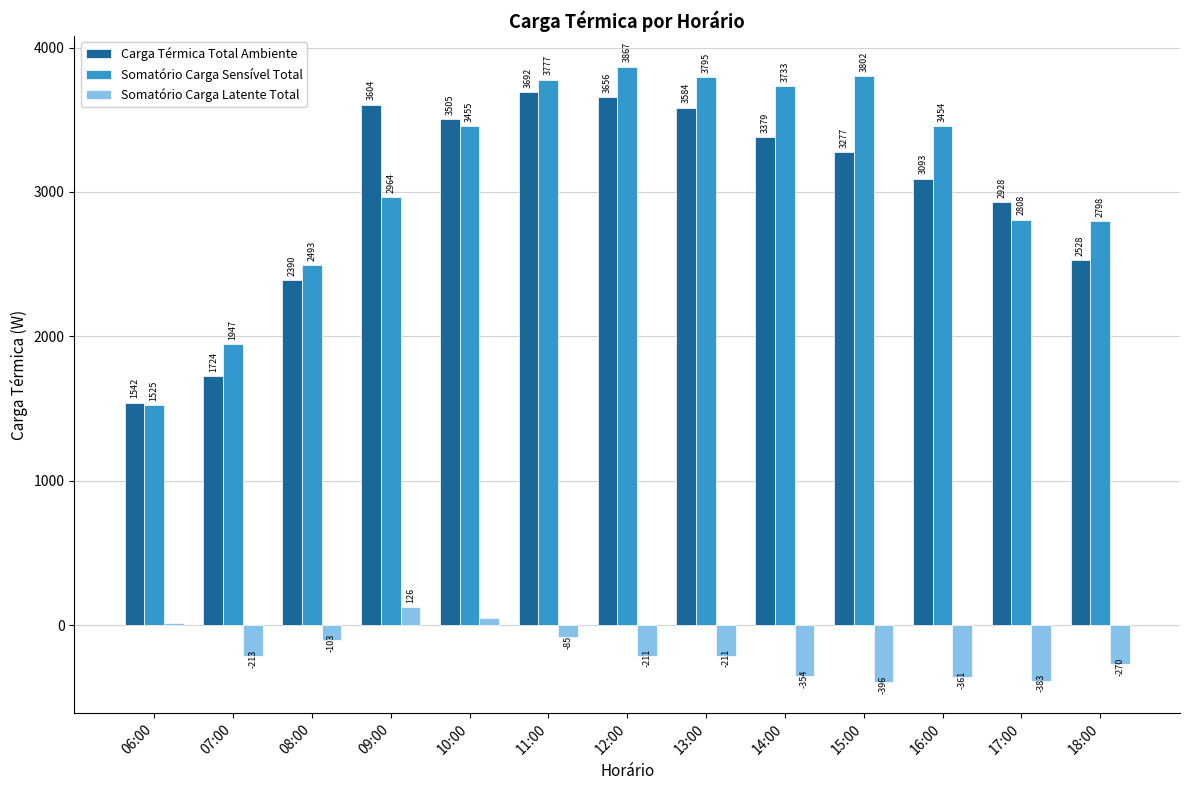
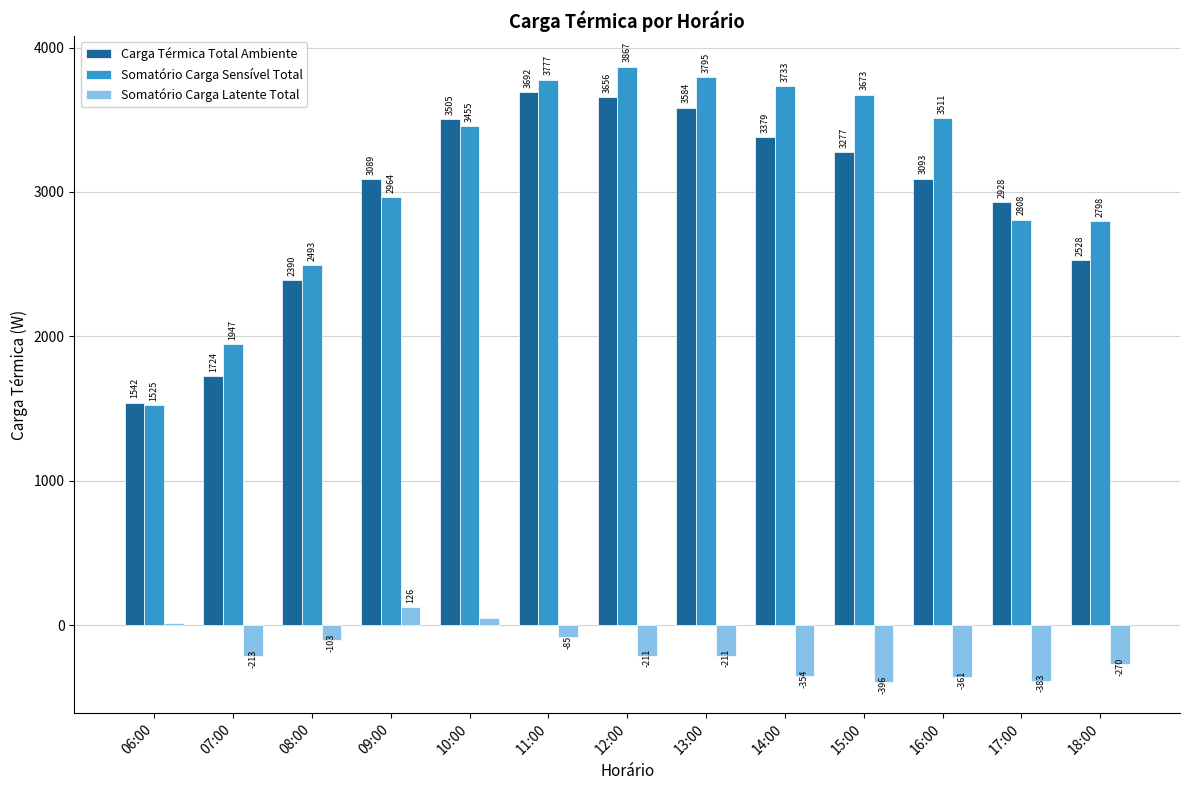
  {
    "Carga Térmica Total Ambiente": {
      "06:00": 1542,
      "07:00": 1724,
      "08:00": 2390,
-     "09:00": 3604,
+     "09:00": 3089,
      "10:00": 3505,
      "11:00": 3692,
      "12:00": 3656,
      "13:00": 3584,
      "14:00": 3379,
      "15:00": 3277,
      "16:00": 3093,
      "17:00": 2928,
      "18:00": 2528
    },
    "Somatório Carga Sensível Total": {
      "06:00": 1525,
      "07:00": 1947,
      "08:00": 2493,
      "09:00": 2964,
      "10:00": 3455,
      "11:00": 3777,
      "12:00": 3867,
      "13:00": 3795,
      "14:00": 3733,
-     "15:00": 3802,
-     "16:00": 3454,
+     "15:00": 3673,
+     "16:00": 3511,
      "17:00": 2808,
      "18:00": 2798
    },
    "Somatório Carga Latente Total": {
      "07:00": -213,
      "08:00": -103,
      "09:00": 126,
      "11:00": -85,
      "12:00": -211,
      "13:00": -211,
      "14:00": -354,
      "15:00": -396,
      "16:00": -361,
      "17:00": -383,
      "18:00": -270
    }
  }
